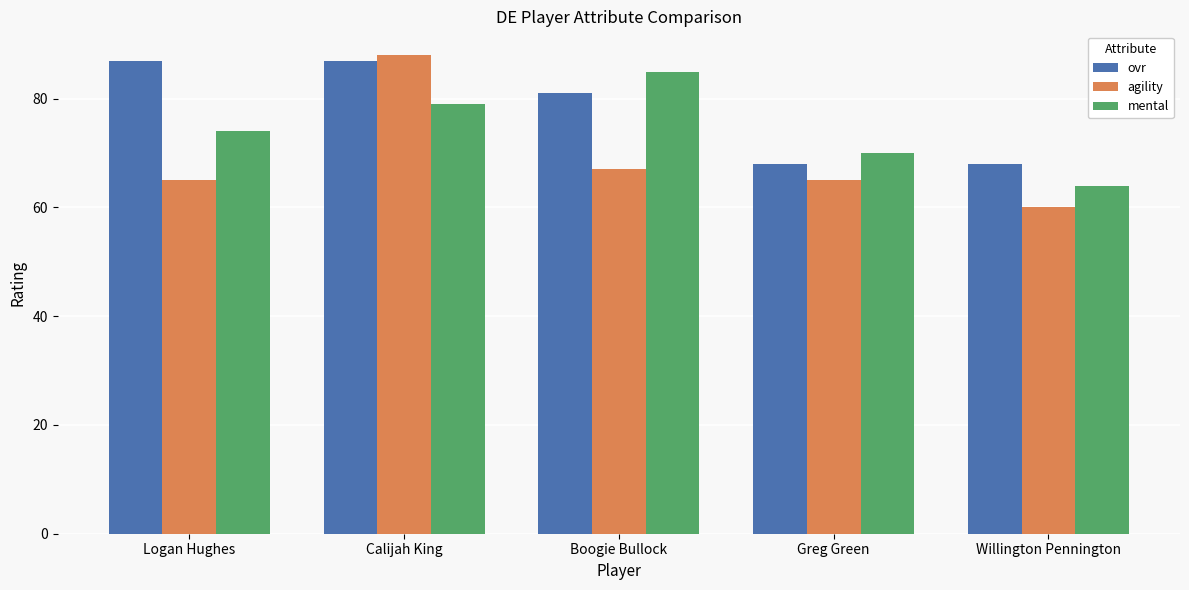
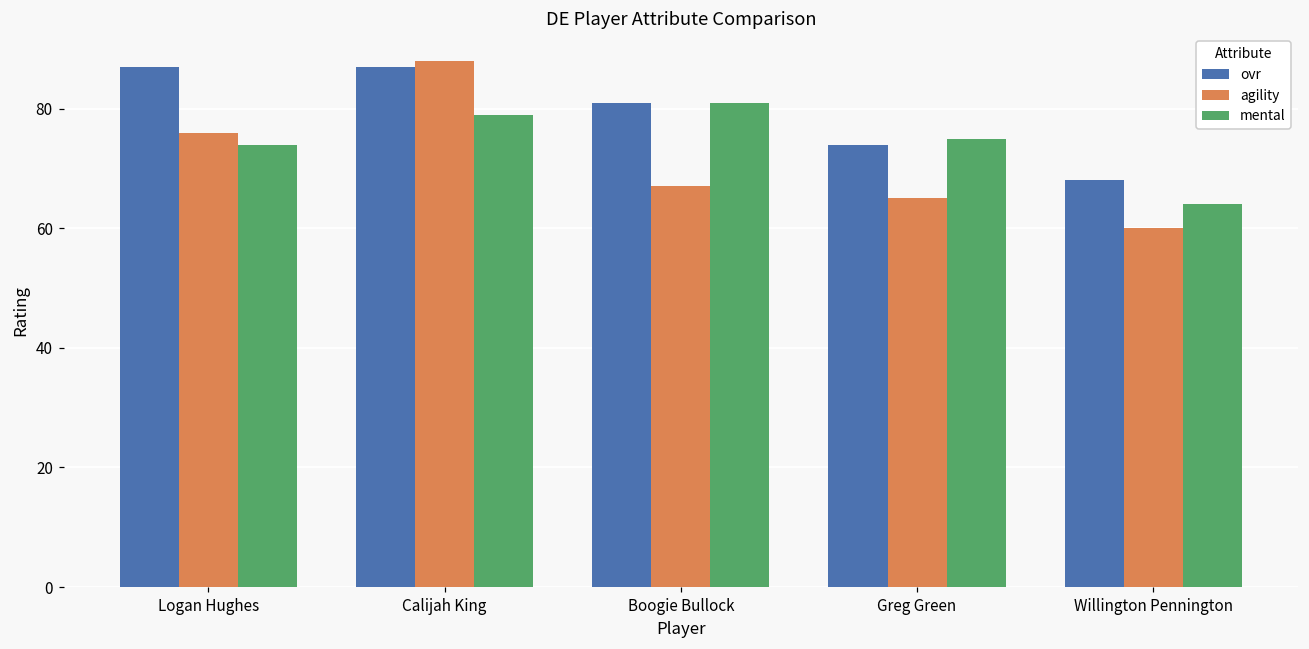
  {
    "ovr": {
      "Logan Hughes": 87,
      "Calijah King": 87,
      "Boogie Bullock": 81,
-     "Greg Green": 68,
+     "Greg Green": 74,
      "Willington Pennington": 68
    },
    "agility": {
-     "Logan Hughes": 65,
+     "Logan Hughes": 76,
      "Calijah King": 88,
      "Boogie Bullock": 67,
      "Greg Green": 65,
      "Willington Pennington": 60
    },
    "mental": {
      "Logan Hughes": 74,
      "Calijah King": 79,
-     "Boogie Bullock": 85,
-     "Greg Green": 70,
+     "Boogie Bullock": 81,
+     "Greg Green": 75,
      "Willington Pennington": 64
    }
  }
